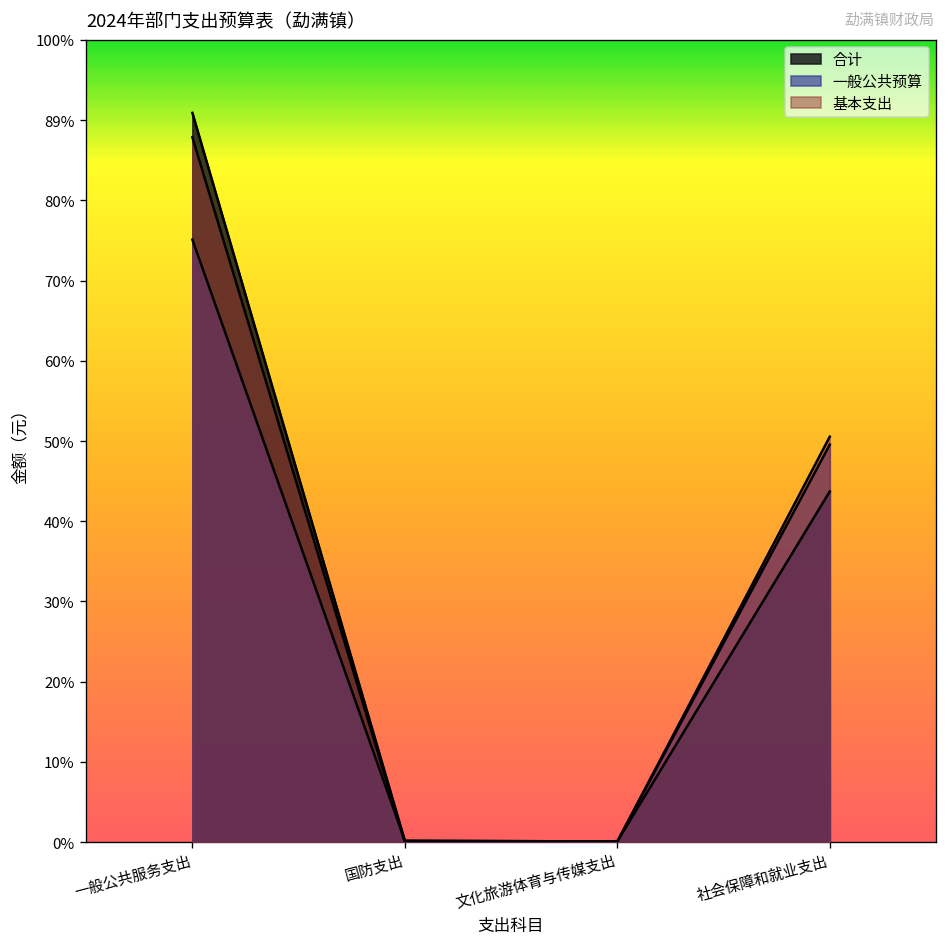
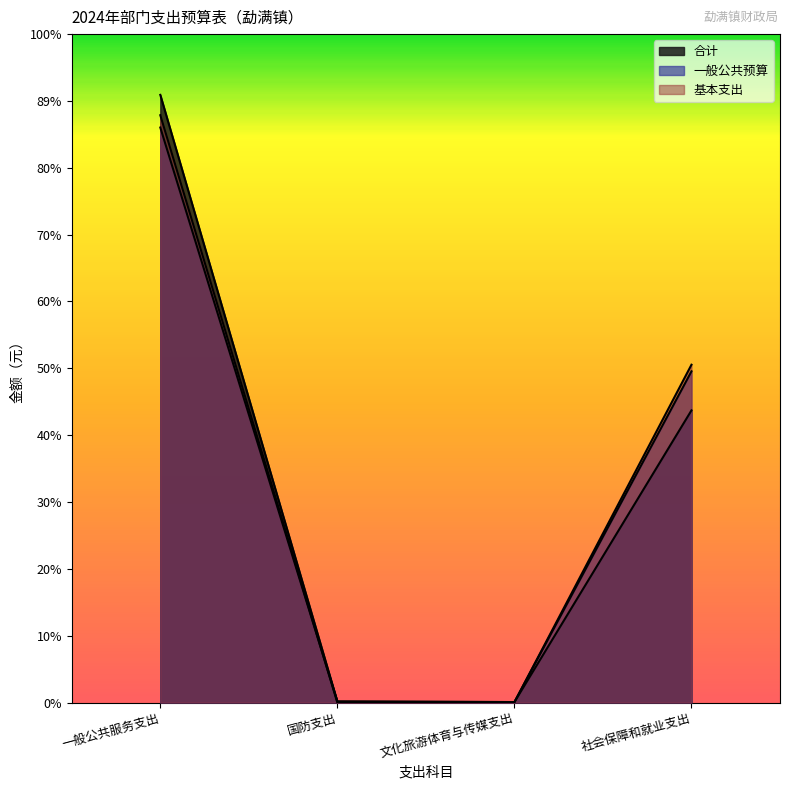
  {
    "合计": {
      "一般公共服务支出": "91%",
      "社会保障和就业支出": "44%"
    },
    "一般公共预算": {
-     "一般公共服务支出": "75%",
+     "一般公共服务支出": "86%",
      "社会保障和就业支出": "50%"
    },
    "基本支出": {
      "一般公共服务支出": "88%",
      "社会保障和就业支出": "51%"
    }
  }
